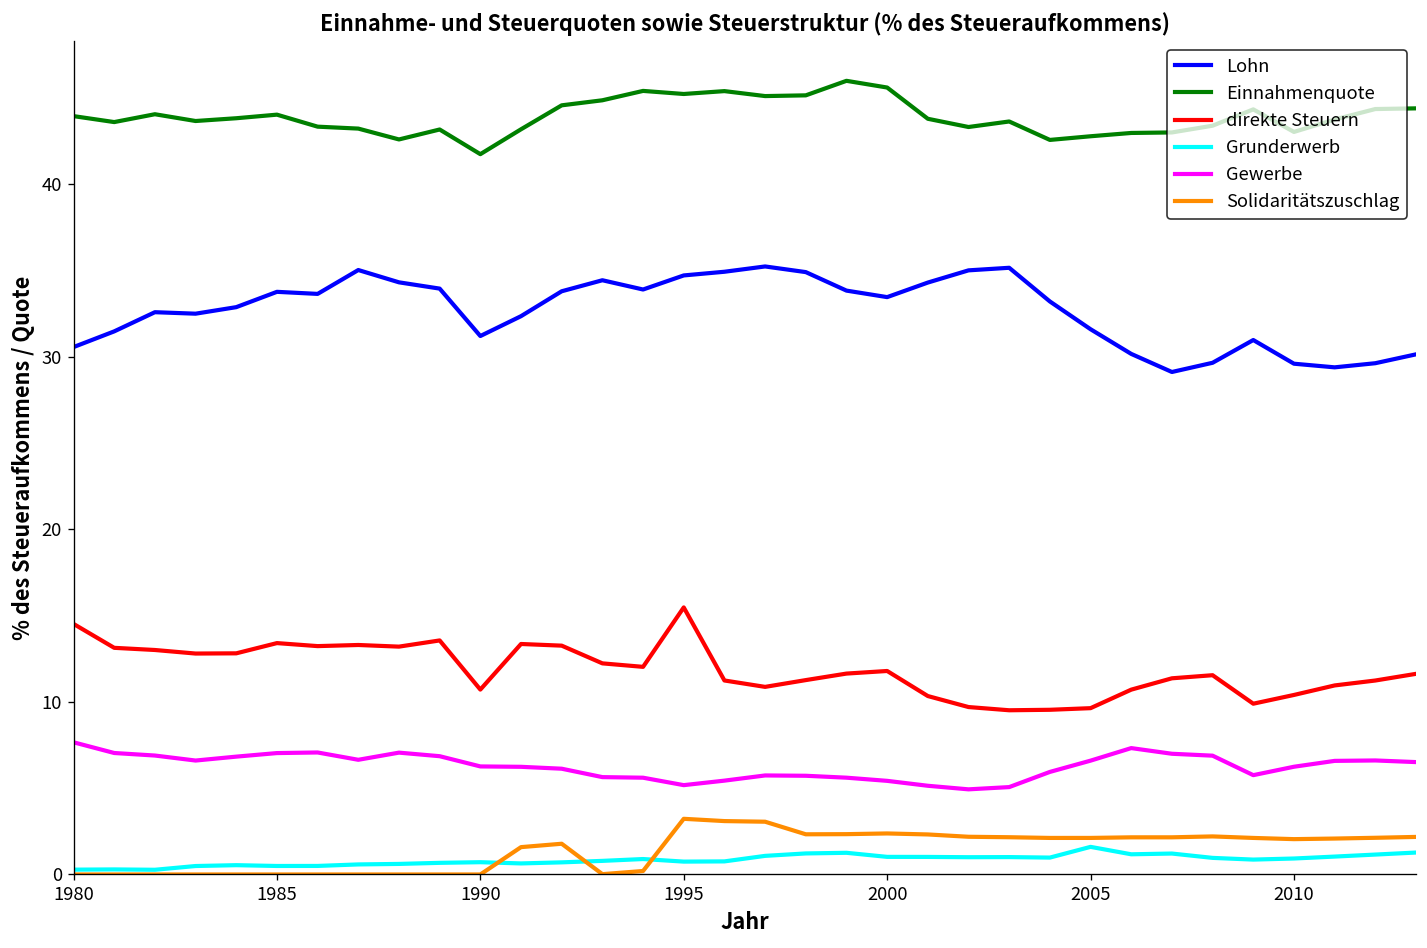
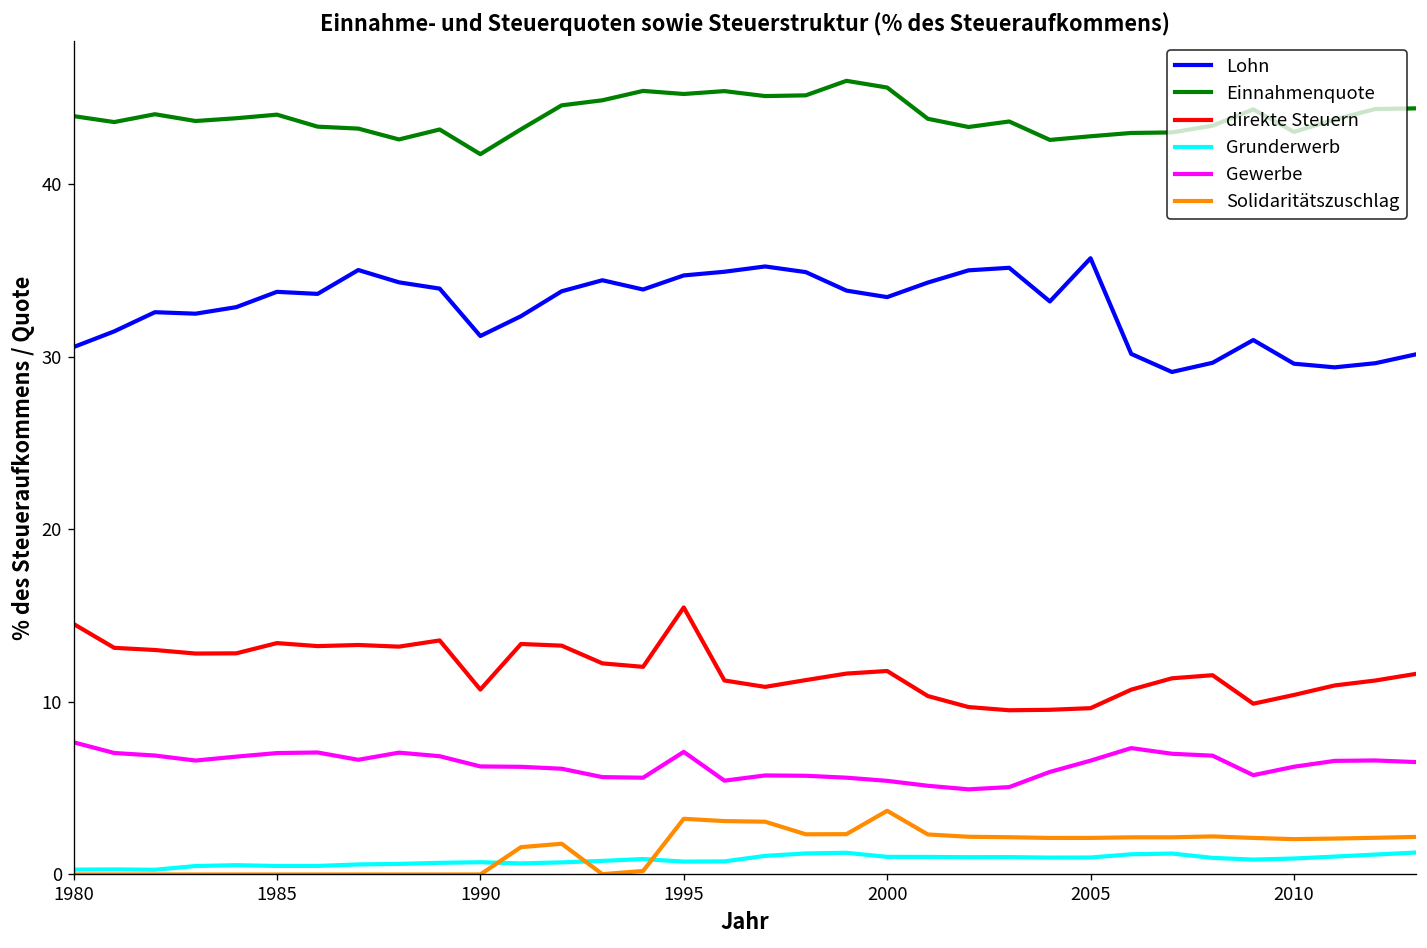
  {
    "Lohn": {
      "1980": 30.6,
      "1985": 33.8,
      "1990": 31.2,
      "1995": 34.7,
      "2000": 33.5,
-     "2005": 31.6,
+     "2005": 35.7,
      "2010": 29.6
    },
    "Einnahmenquote": {
      "1980": 44.0,
      "1985": 44.0,
      "1990": 41.7,
      "1995": 45.2,
      "2000": 45.6,
      "2005": 42.8
    },
    "direkte Steuern": {
      "1980": 14.5,
      "1985": 13.4,
      "1990": 10.7,
      "1995": 15.5,
      "2000": 11.8,
      "2005": 9.6,
      "2010": 10.4
    },
    "Grunderwerb": {
      "1980": 0.3,
      "1985": 0.5,
      "1990": 0.7,
      "1995": 0.7,
      "2000": 1.0,
-     "2005": 1.6,
+     "2005": 1.0,
      "2010": 0.9
    },
    "Gewerbe": {
      "1980": 7.7,
      "1985": 7.0,
      "1990": 6.3,
-     "1995": 5.2,
+     "1995": 7.1,
      "2000": 5.4,
      "2005": 6.6,
      "2010": 6.2
    },
    "Solidaritätszuschlag": {
      "1980": 0.0,
      "1985": 0.0,
      "1990": 0.0,
      "1995": 3.2,
-     "2000": 2.4,
+     "2000": 3.7,
      "2005": 2.1,
      "2010": 2.0
    }
  }
